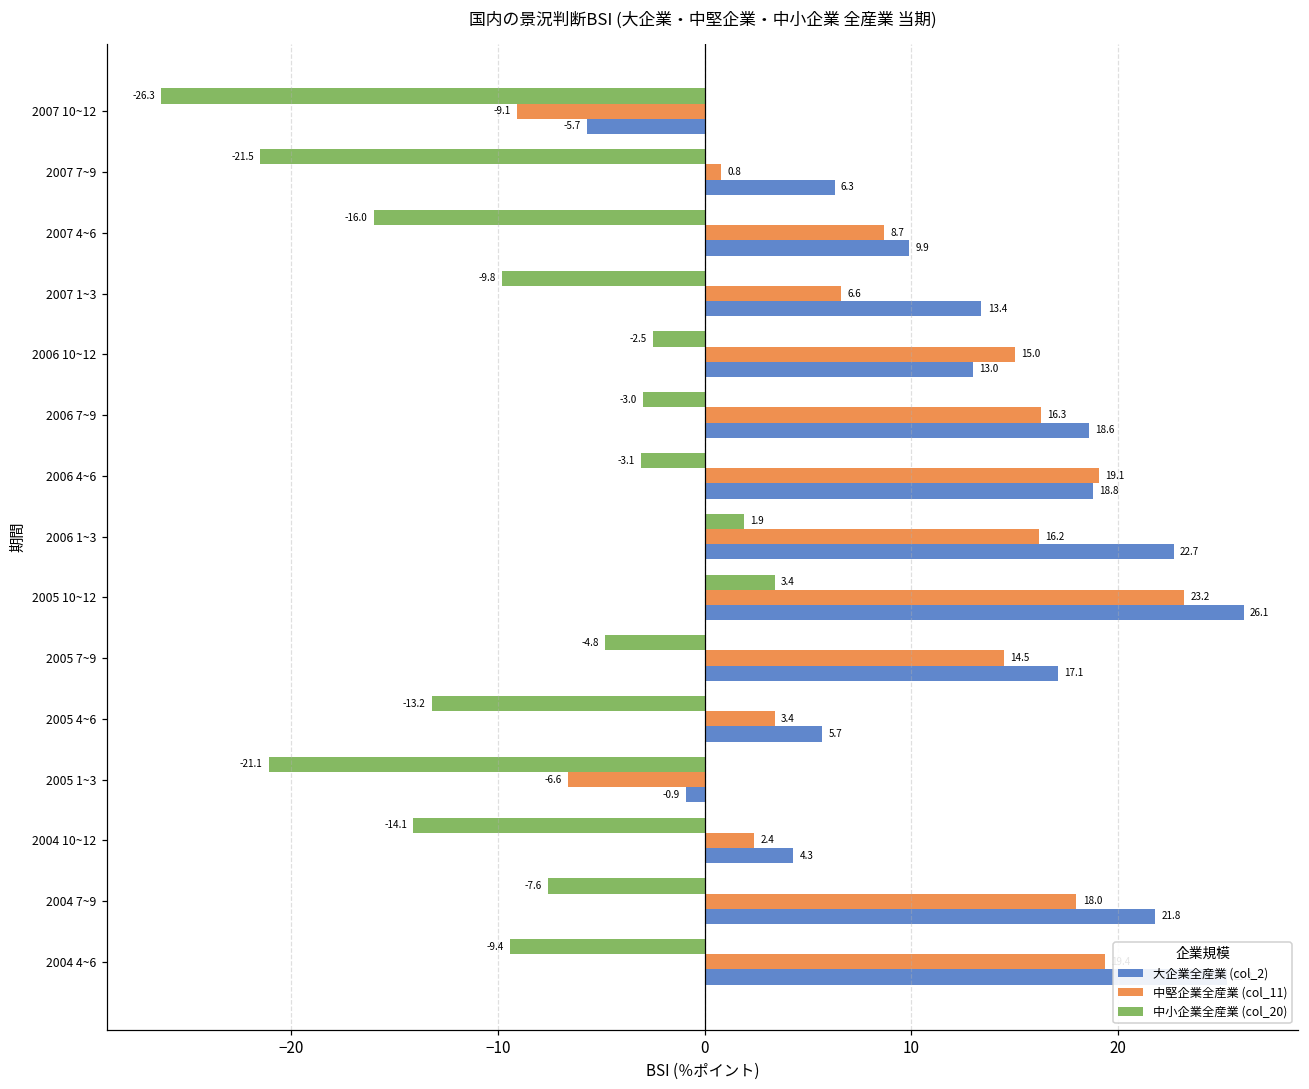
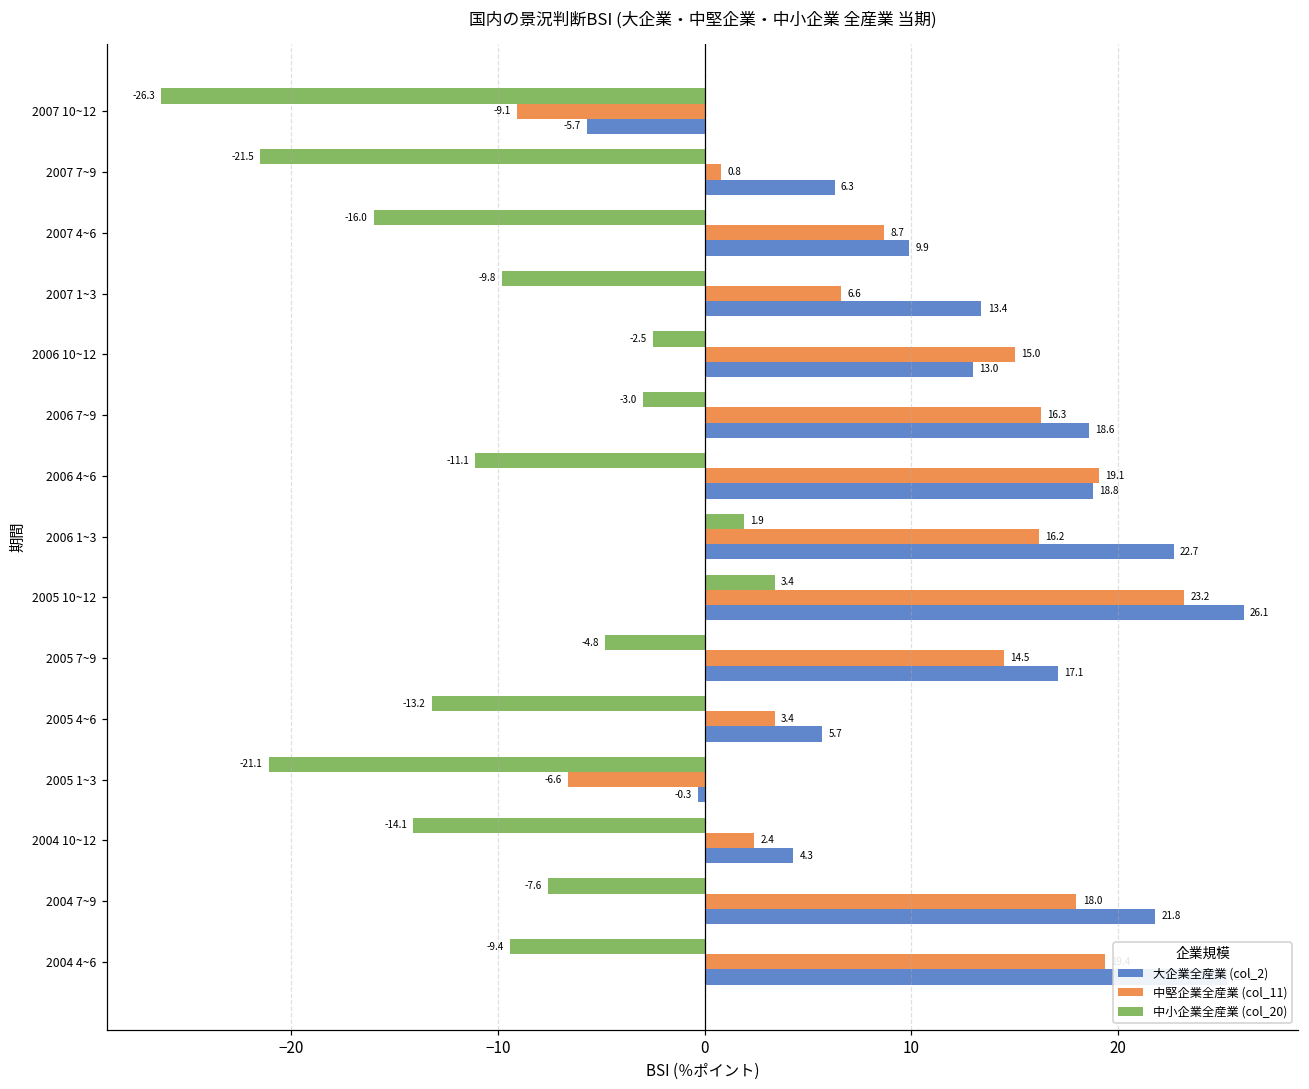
  {
    "大企業全産業 (col_2)": {
      "2007 10~12": -5.7,
      "2007 7~9": 6.3,
      "2007 4~6": 9.9,
      "2007 1~3": 13.4,
      "2006 10~12": 13.0,
      "2006 7~9": 18.6,
      "2006 4~6": 18.8,
      "2006 1~3": 22.7,
      "2005 10~12": 26.1,
      "2005 7~9": 17.1,
      "2005 4~6": 5.7,
-     "2005 1~3": -0.9,
+     "2005 1~3": -0.3,
      "2004 10~12": 4.3,
      "2004 7~9": 21.8
    },
    "中堅企業全産業 (col_11)": {
      "2007 10~12": -9.1,
      "2007 7~9": 0.8,
      "2007 4~6": 8.7,
      "2007 1~3": 6.6,
      "2006 10~12": 15.0,
      "2006 7~9": 16.3,
      "2006 4~6": 19.1,
      "2006 1~3": 16.2,
      "2005 10~12": 23.2,
      "2005 7~9": 14.5,
      "2005 4~6": 3.4,
      "2005 1~3": -6.6,
      "2004 10~12": 2.4,
      "2004 7~9": 18.0
    },
    "中小企業全産業 (col_20)": {
      "2007 10~12": -26.3,
      "2007 7~9": -21.5,
      "2007 4~6": -16.0,
      "2007 1~3": -9.8,
      "2006 10~12": -2.5,
      "2006 7~9": -3.0,
-     "2006 4~6": -3.1,
+     "2006 4~6": -11.1,
      "2006 1~3": 1.9,
      "2005 10~12": 3.4,
      "2005 7~9": -4.8,
      "2005 4~6": -13.2,
      "2005 1~3": -21.1,
      "2004 10~12": -14.1,
      "2004 7~9": -7.6,
      "2004 4~6": -9.4
    }
  }
